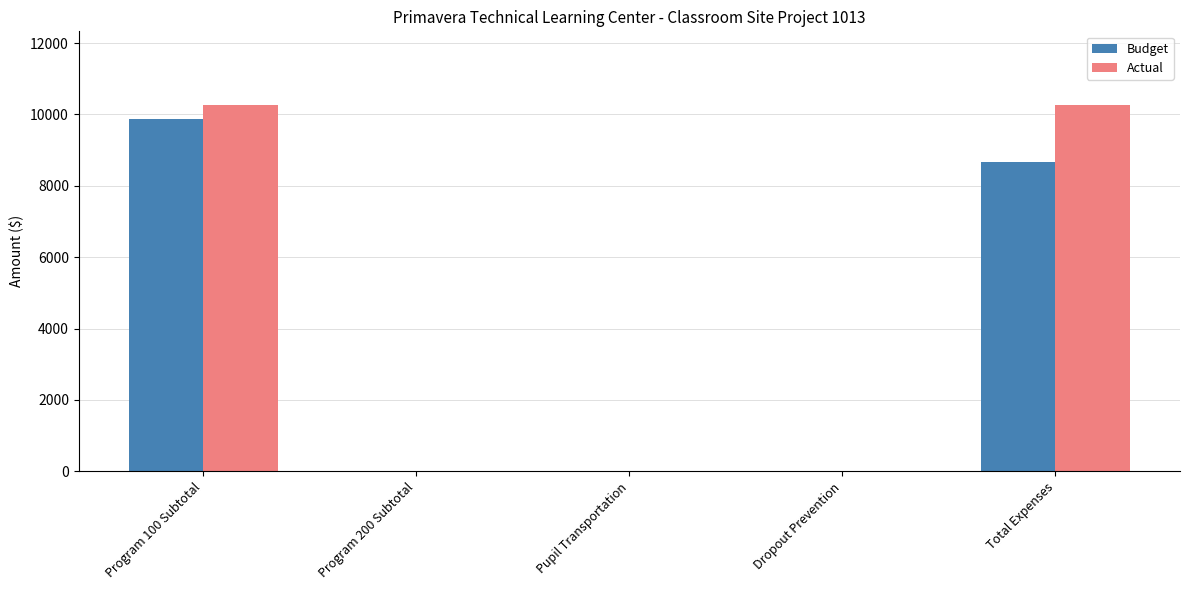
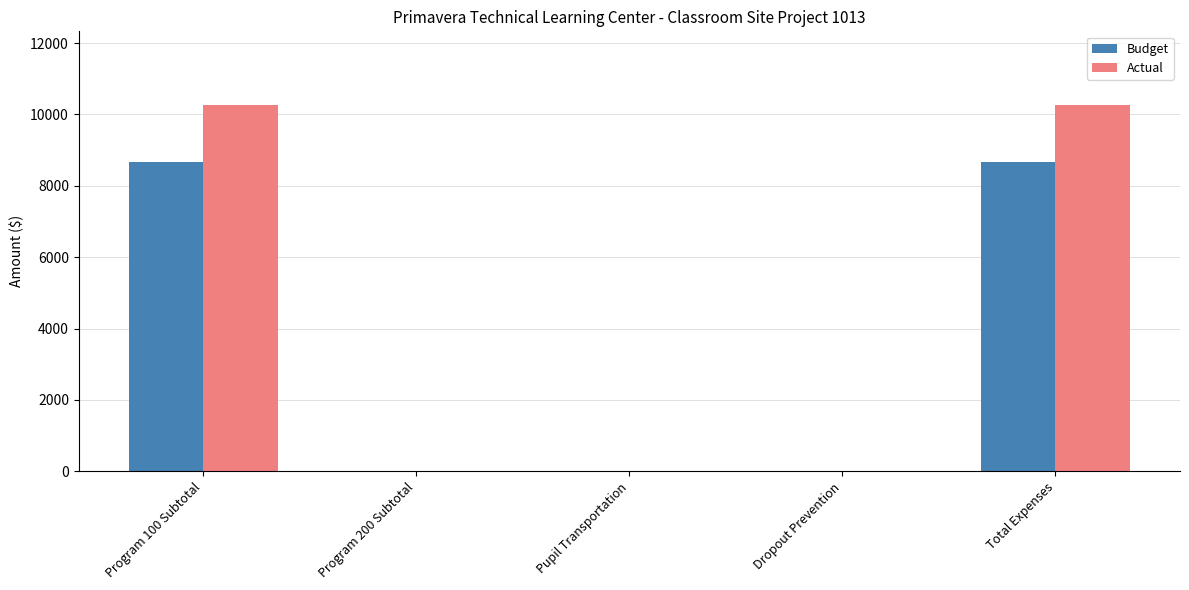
  {
    "Budget": {
-     "Program 100 Subtotal": 9900,
+     "Program 100 Subtotal": 8700,
      "Program 200 Subtotal": 0,
      "Pupil Transportation": 0,
      "Dropout Prevention": 0,
      "Total Expenses": 8700
    },
    "Actual": {
      "Program 100 Subtotal": 10300,
      "Program 200 Subtotal": 0,
      "Pupil Transportation": 0,
      "Dropout Prevention": 0,
      "Total Expenses": 10300
    }
  }
